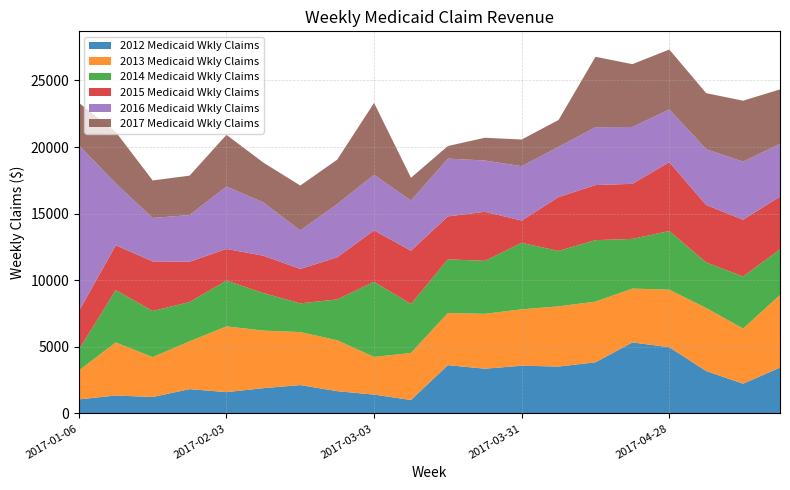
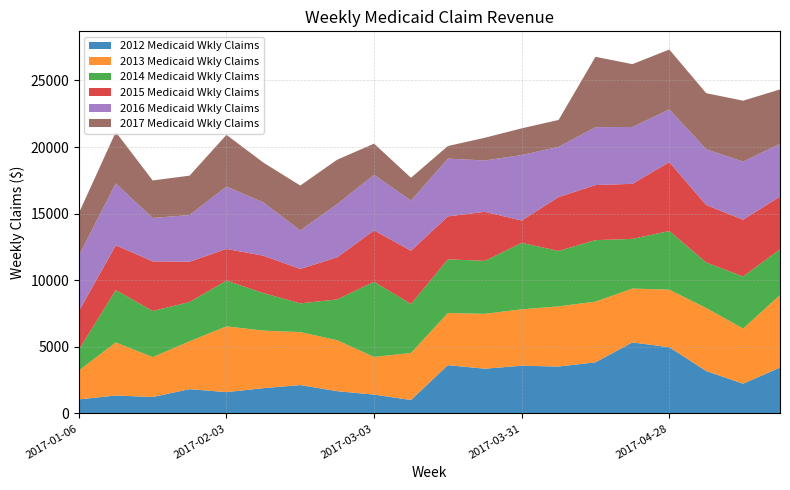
  {
    "2012 Medicaid Wkly Claims": {
      "2017-01-06": 1100,
      "2017-02-03": 1600,
      "2017-03-03": 1400,
      "2017-03-31": 3600,
      "2017-04-28": 5000
    },
    "2013 Medicaid Wkly Claims": {
      "2017-01-06": 2200,
      "2017-02-03": 4900,
      "2017-03-03": 2800,
      "2017-03-31": 4200,
      "2017-04-28": 4300
    },
    "2014 Medicaid Wkly Claims": {
      "2017-01-06": 1600,
      "2017-02-03": 3400,
      "2017-03-03": 5600,
      "2017-03-31": 5000,
      "2017-04-28": 4400
    },
    "2015 Medicaid Wkly Claims": {
      "2017-01-06": 2900,
      "2017-02-03": 2400,
      "2017-03-03": 3900,
      "2017-03-31": 1700,
      "2017-04-28": 5200
    },
    "2016 Medicaid Wkly Claims": {
-     "2017-01-06": 12500,
+     "2017-01-06": 4200,
      "2017-02-03": 4700,
      "2017-03-03": 4200,
-     "2017-03-31": 4100,
+     "2017-03-31": 4900,
      "2017-04-28": 4000
    },
    "2017 Medicaid Wkly Claims": {
      "2017-01-06": 3200,
      "2017-02-03": 3900,
-     "2017-03-03": 5400,
+     "2017-03-03": 2300,
      "2017-03-31": 2000,
      "2017-04-28": 4500
    }
  }
